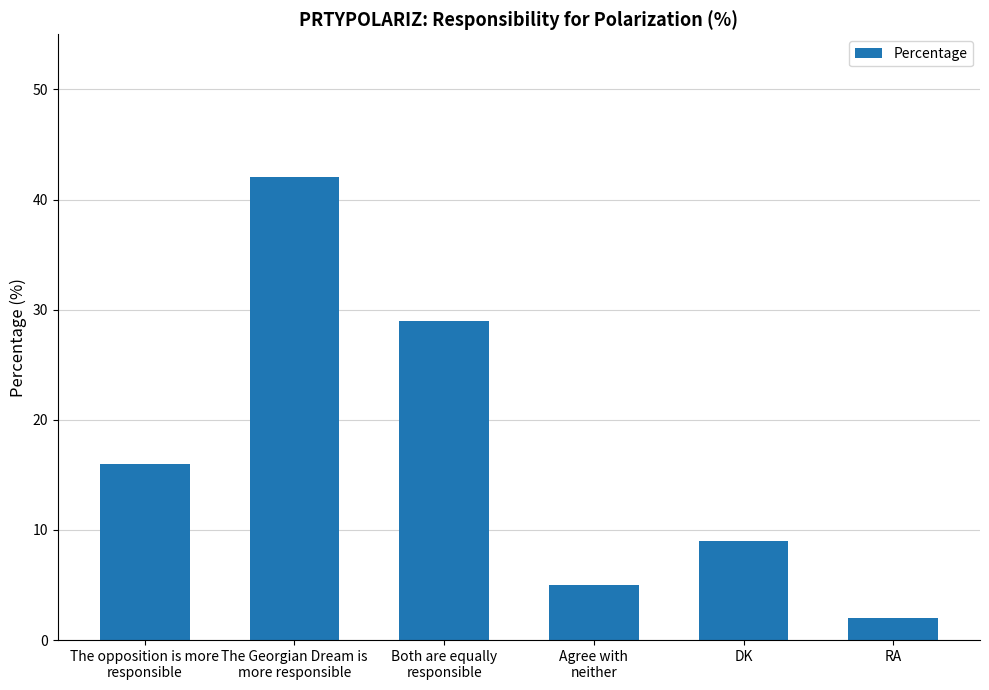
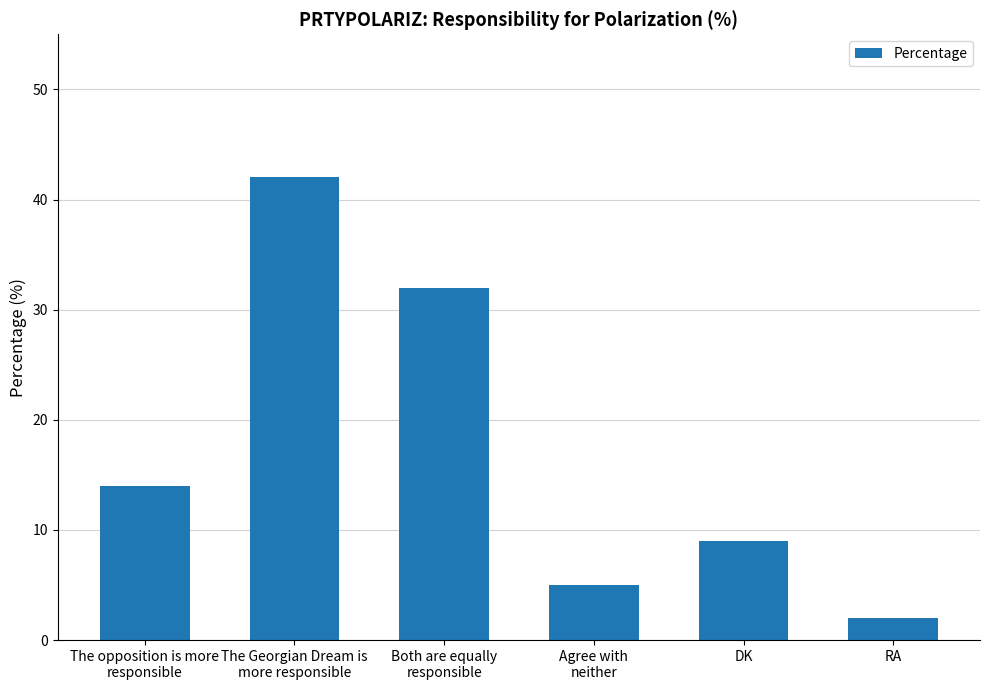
  {
-   "The opposition is more responsible": 16,
+   "The opposition is more responsible": 14,
    "The Georgian Dream is more responsible": 42,
-   "Both are equally responsible": 29,
+   "Both are equally responsible": 32,
    "Agree with neither": 5,
    "DK": 9,
    "RA": 2
  }
